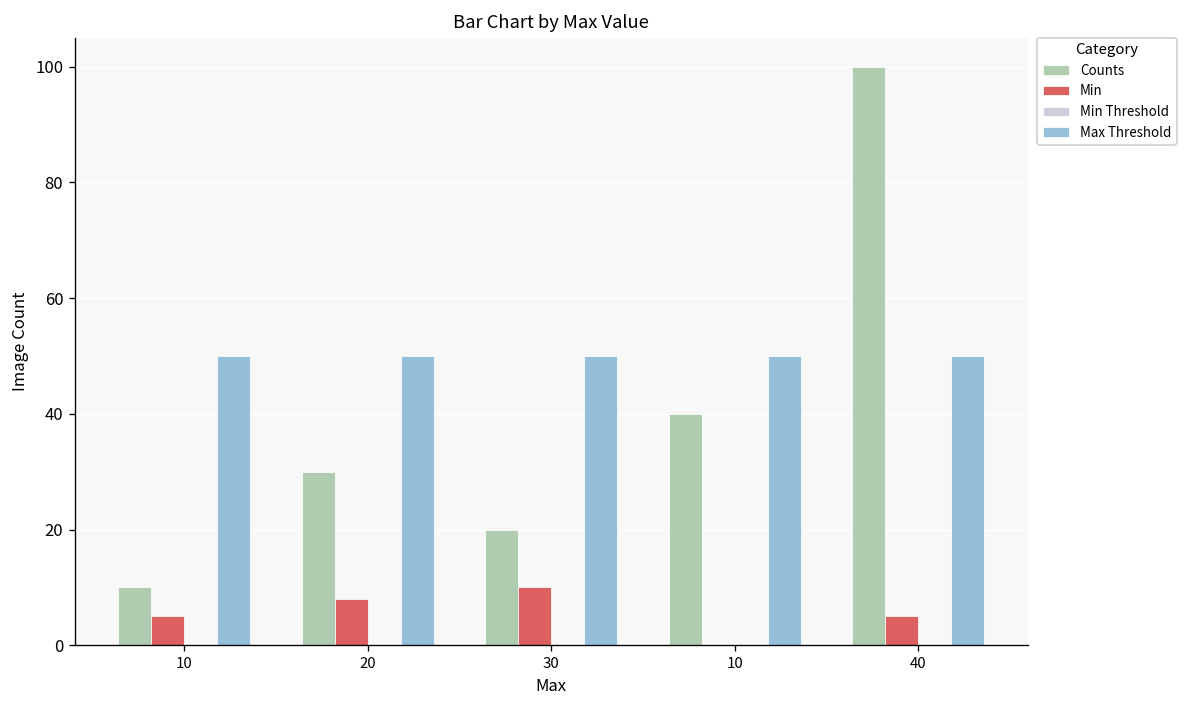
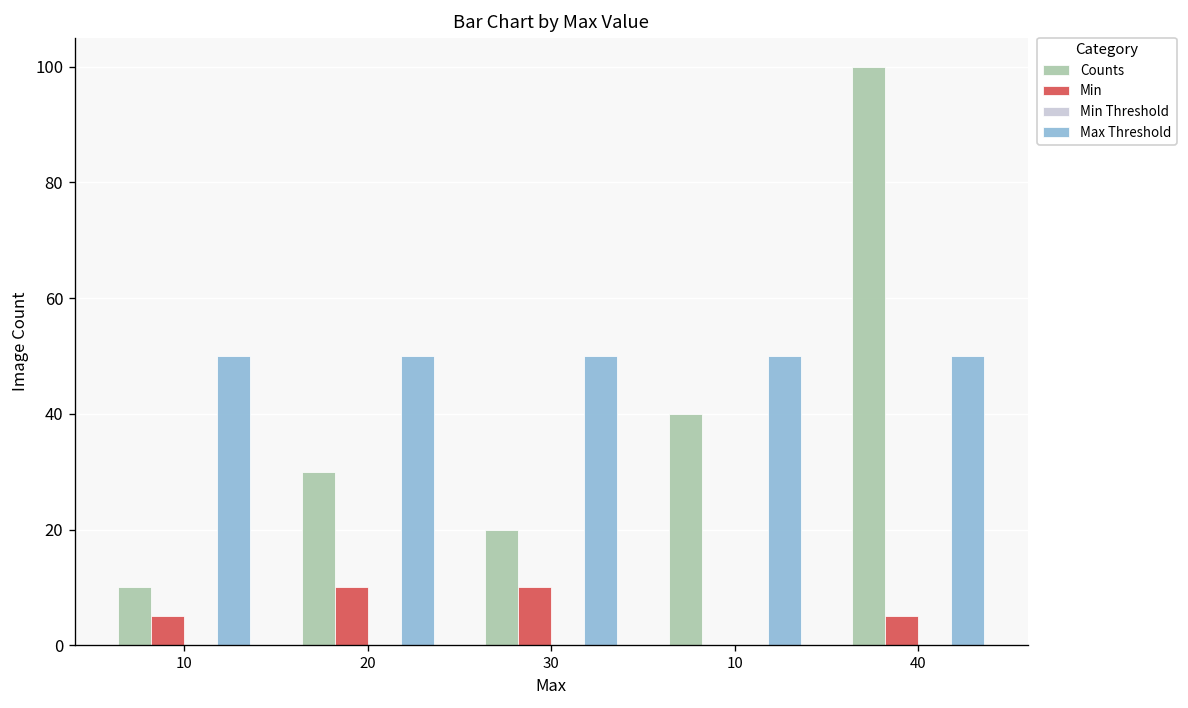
  {
    "Min": {
-     "20": 8,
+     "20": 10,
      "30": 10,
      "40": 5
    }
  }
